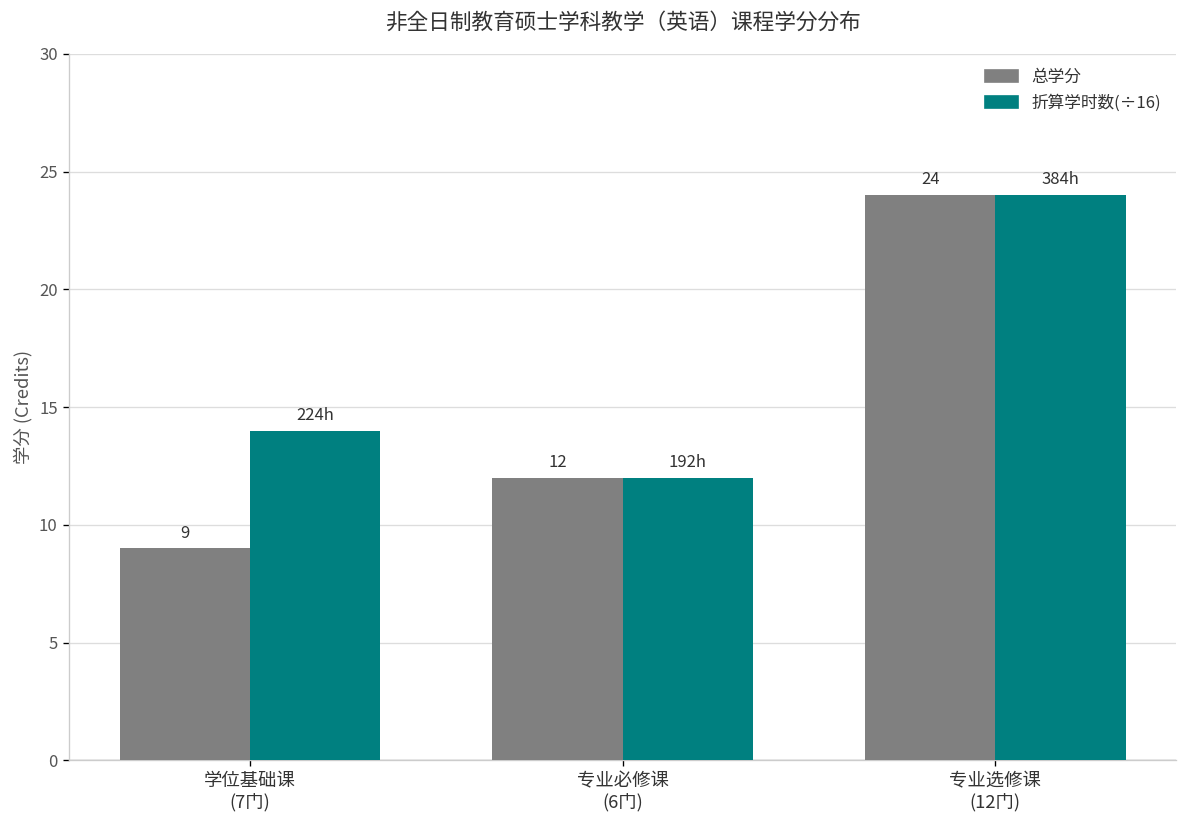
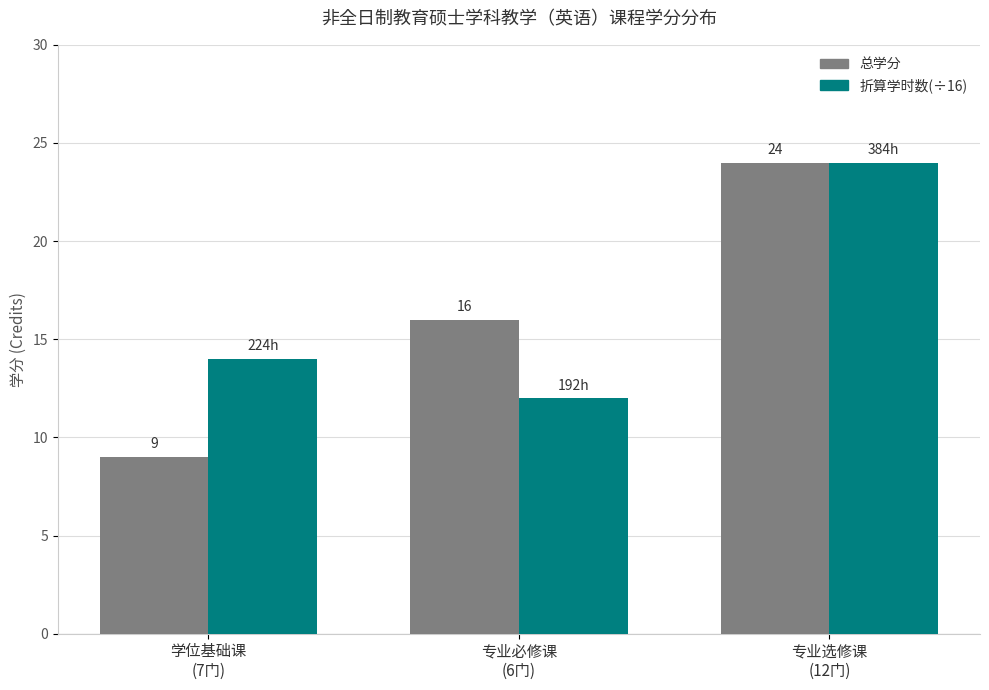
  {
    "总学分": {
      "学位基础课 (7门)": 9,
-     "专业必修课 (6门)": 12,
+     "专业必修课 (6门)": 16,
      "专业选修课 (12门)": 24
    }
  }
